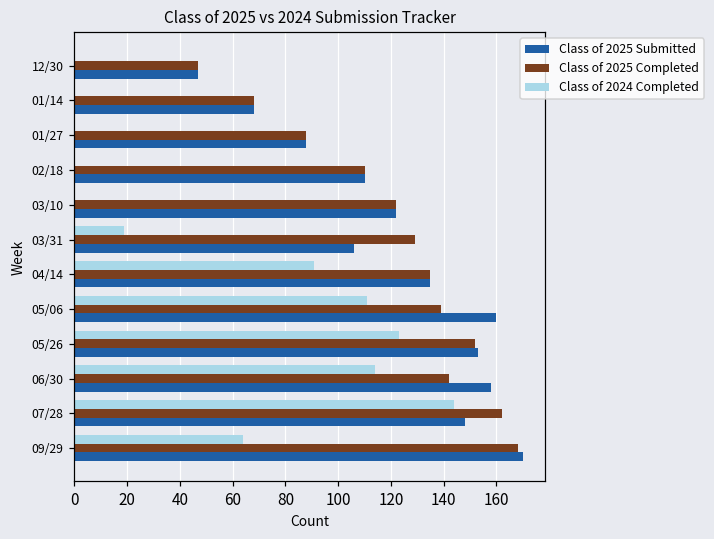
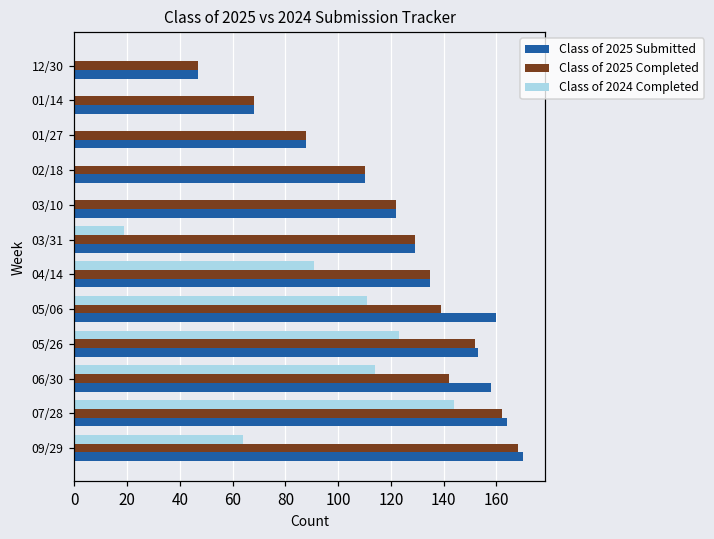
  {
    "Class of 2025 Submitted": {
      "12/30": 47,
      "01/14": 68,
      "01/27": 88,
      "02/18": 110,
      "03/10": 122,
-     "03/31": 106,
+     "03/31": 129,
      "04/14": 135,
      "05/06": 160,
      "05/26": 153,
      "06/30": 158,
-     "07/28": 148,
+     "07/28": 164,
      "09/29": 170
    },
    "Class of 2025 Completed": {
      "12/30": 47,
      "01/14": 68,
      "01/27": 88,
      "02/18": 110,
      "03/10": 122,
      "03/31": 129,
      "04/14": 135,
      "05/06": 139,
      "05/26": 152,
      "06/30": 142,
      "07/28": 162,
      "09/29": 168
    },
    "Class of 2024 Completed": {
      "12/30": 0,
      "01/14": 0,
      "01/27": 0,
      "02/18": 0,
      "03/10": 0,
      "03/31": 19,
      "04/14": 91,
      "05/06": 111,
      "05/26": 123,
      "06/30": 114,
      "07/28": 144,
      "09/29": 64
    }
  }
